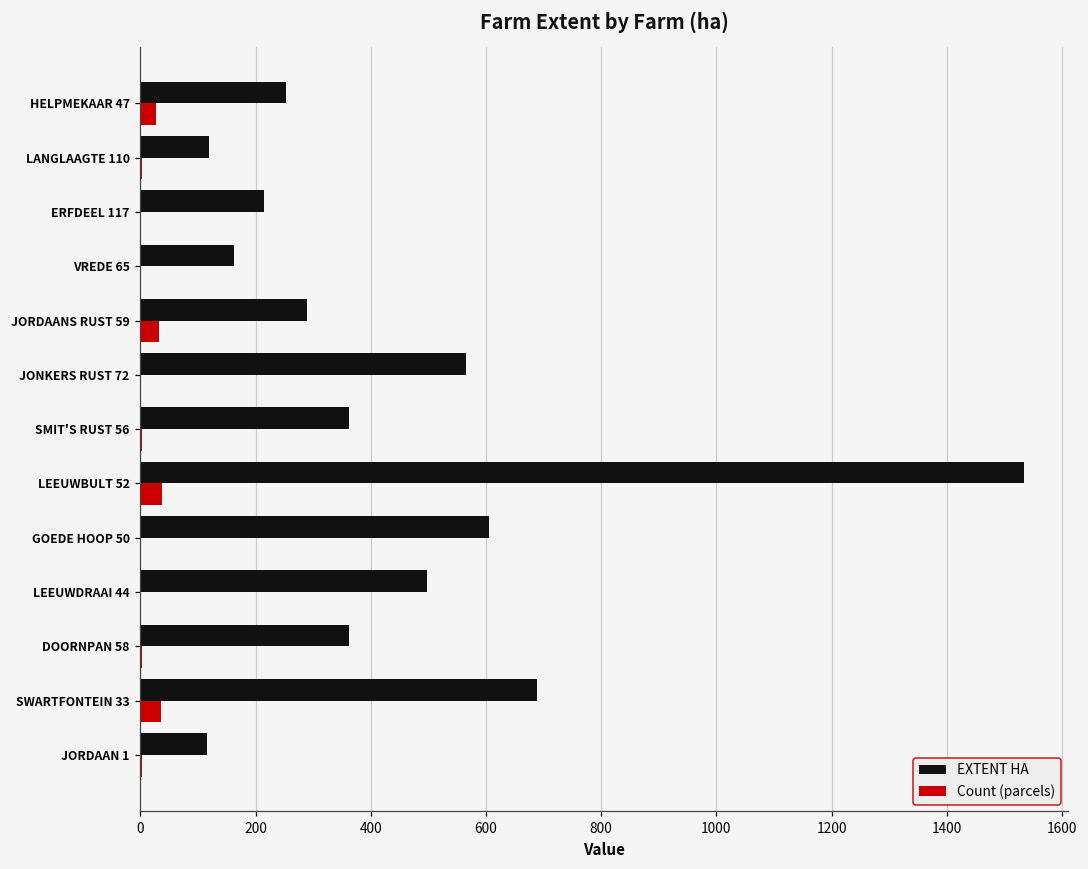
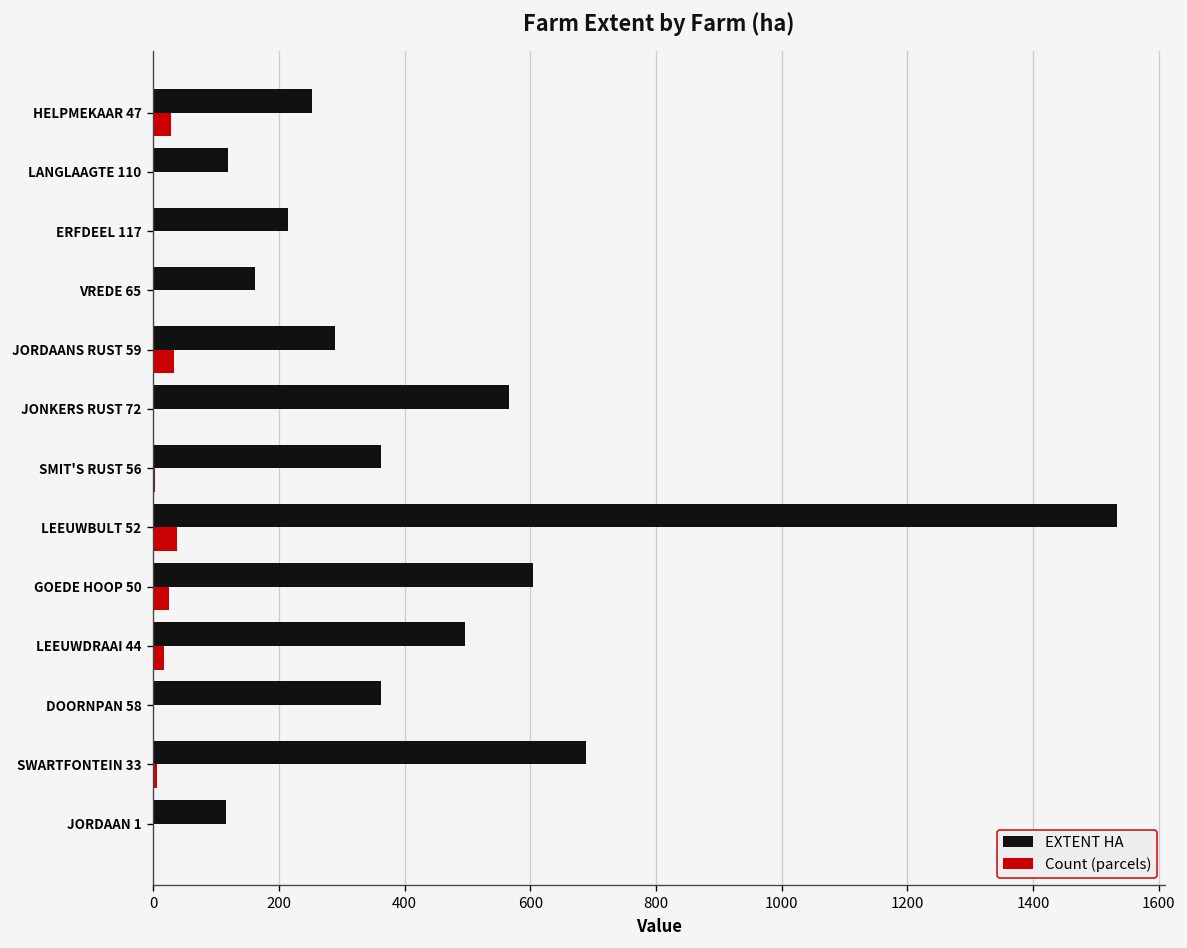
  {
    "EXTENT HA": {
      "HELPMEKAAR 47": 250,
      "LANGLAAGTE 110": 120,
      "ERFDEEL 117": 210,
      "VREDE 65": 160,
      "JORDAANS RUST 59": 290,
      "JONKERS RUST 72": 570,
      "SMIT'S RUST 56": 360,
      "LEEUWBULT 52": 1530,
      "GOEDE HOOP 50": 600,
      "LEEUWDRAAI 44": 500,
      "DOORNPAN 58": 360,
      "SWARTFONTEIN 33": 690,
      "JORDAAN 1": 120
    },
    "Count (parcels)": {
      "HELPMEKAAR 47": 30,
      "JORDAANS RUST 59": 30,
      "LEEUWBULT 52": 40,
-     "GOEDE HOOP 50": 0,
-     "LEEUWDRAAI 44": 0,
-     "SWARTFONTEIN 33": 40
+     "GOEDE HOOP 50": 30,
+     "LEEUWDRAAI 44": 20,
+     "SWARTFONTEIN 33": 10
    }
  }
